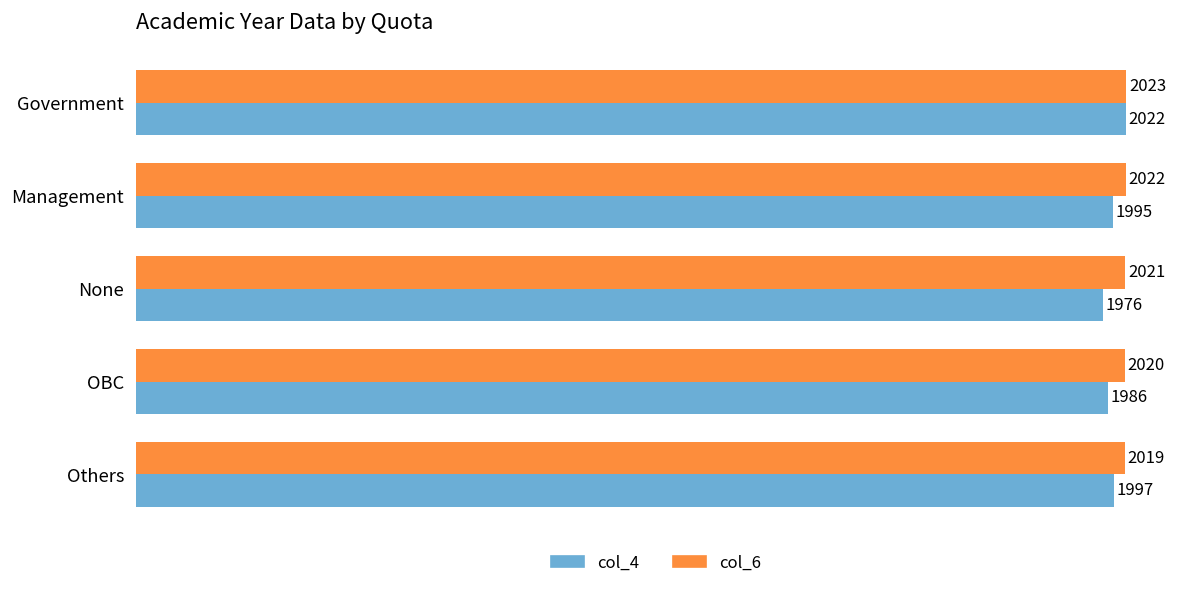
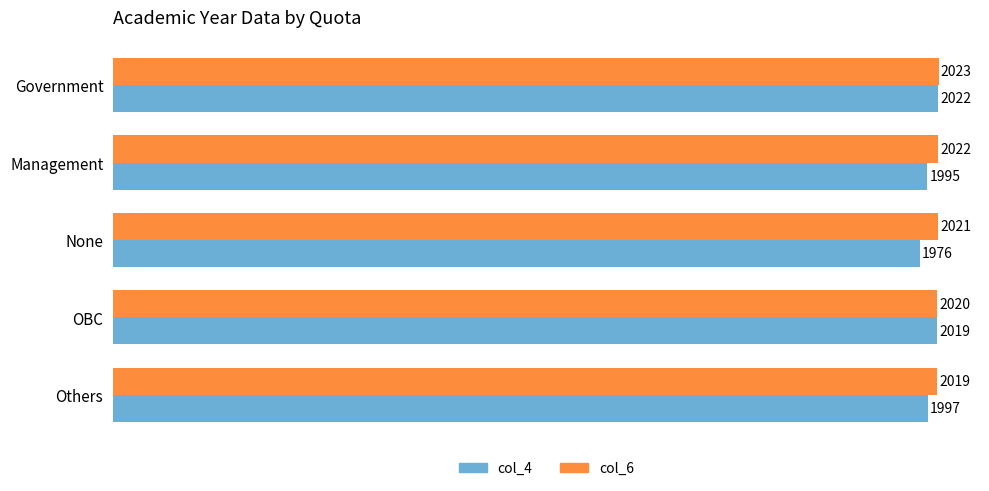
  {
    "col_4": {
      "Government": 2022,
      "Management": 1995,
      "None": 1976,
-     "OBC": 1986,
+     "OBC": 2019,
      "Others": 1997
    },
    "col_6": {
      "Government": 2023,
      "Management": 2022,
      "None": 2021,
      "OBC": 2020,
      "Others": 2019
    }
  }
